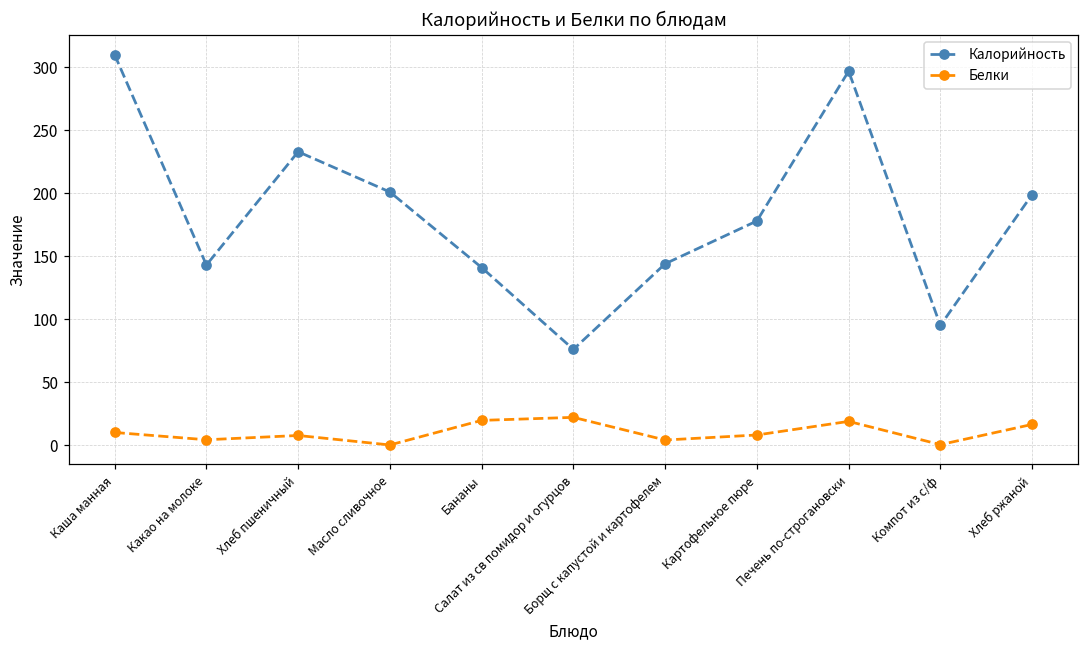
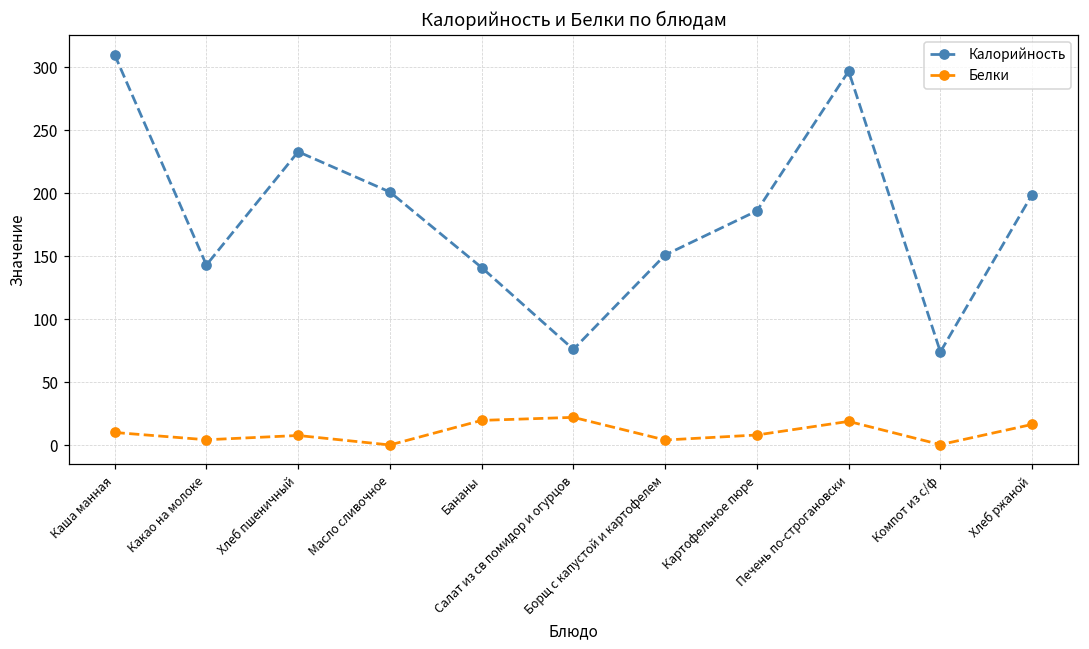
  {
    "Калорийность": {
      "Каша манная": 310,
      "Какао на молоке": 143,
      "Хлеб пшеничный": 233,
      "Масло сливочное": 201,
      "Бананы": 141,
      "Салат из св помидор и огурцов": 76,
-     "Борщ с капустой и картофелем": 144,
-     "Картофельное пюре": 178,
+     "Борщ с капустой и картофелем": 151,
+     "Картофельное пюре": 186,
      "Печень по-строгановски": 297,
-     "Компот из с/ф": 95,
+     "Компот из с/ф": 74,
      "Хлеб ржаной": 199
    },
    "Белки": {
      "Каша манная": 10,
      "Какао на молоке": 4,
      "Хлеб пшеничный": 8,
      "Масло сливочное": 0,
      "Бананы": 20,
      "Салат из св помидор и огурцов": 22,
      "Борщ с капустой и картофелем": 4,
      "Картофельное пюре": 8,
      "Печень по-строгановски": 19,
      "Компот из с/ф": 0,
      "Хлеб ржаной": 16
    }
  }
